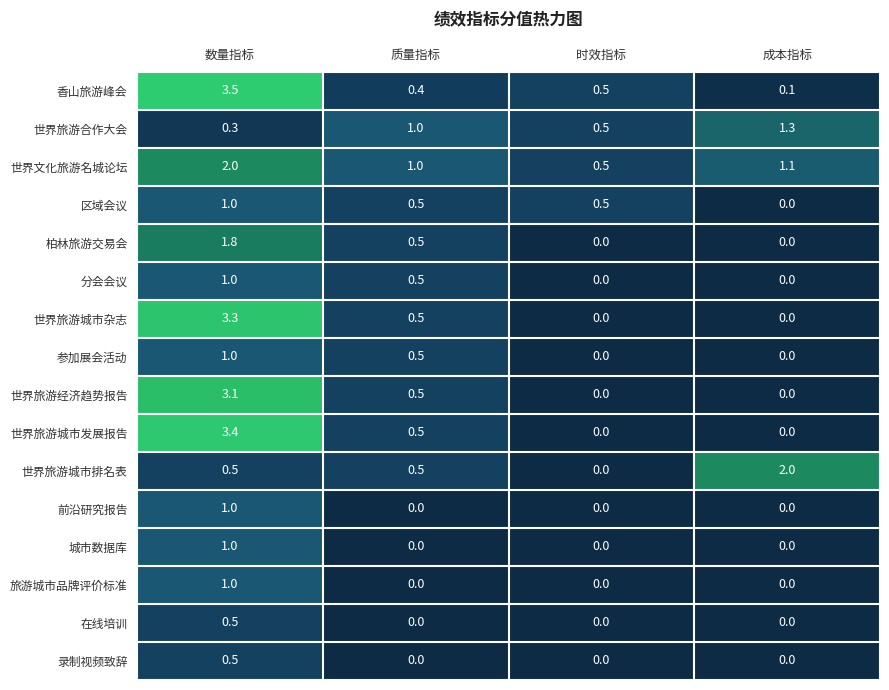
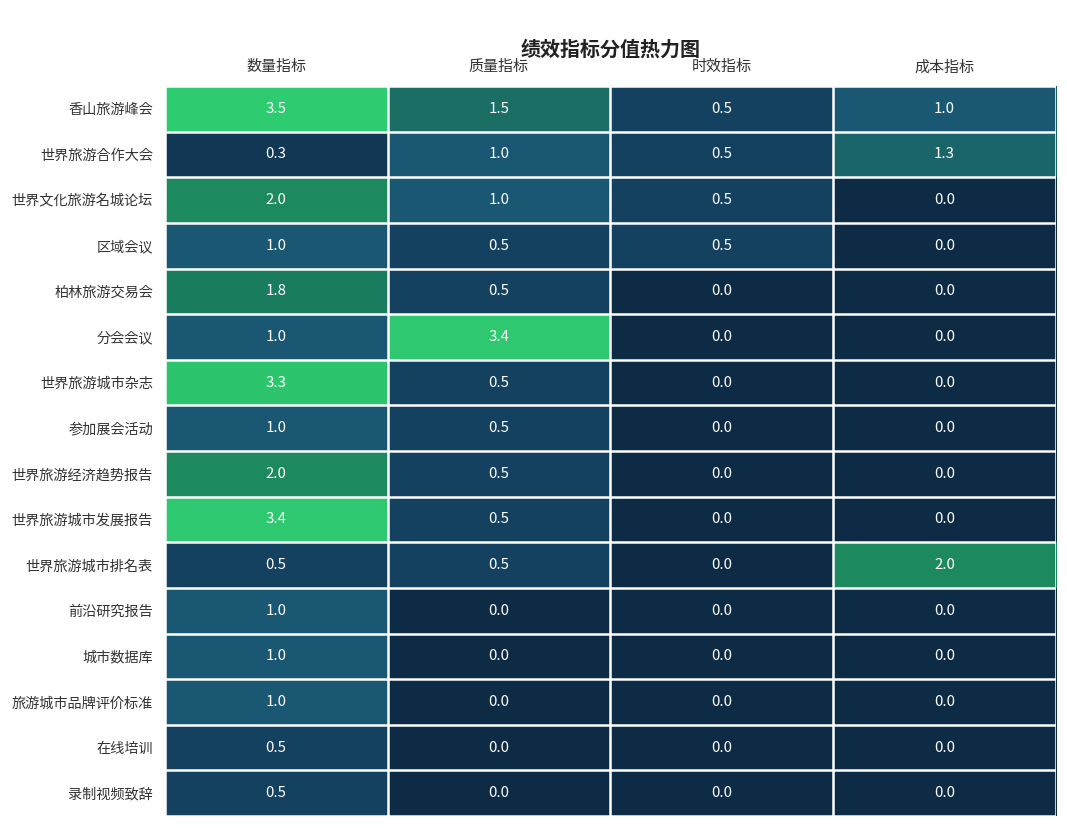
  {
    "香山旅游峰会": {
      "数量指标": 3.5,
-     "质量指标": 0.4,
+     "质量指标": 1.5,
      "时效指标": 0.5,
-     "成本指标": 0.1
+     "成本指标": 1.0
    },
    "世界旅游合作大会": {
      "数量指标": 0.3,
      "质量指标": 1.0,
      "时效指标": 0.5,
      "成本指标": 1.3
    },
    "世界文化旅游名城论坛": {
      "数量指标": 2.0,
      "质量指标": 1.0,
      "时效指标": 0.5,
-     "成本指标": 1.1
+     "成本指标": 0.0
    },
    "区域会议": {
      "数量指标": 1.0,
      "质量指标": 0.5,
      "时效指标": 0.5,
      "成本指标": 0.0
    },
    "柏林旅游交易会": {
      "数量指标": 1.8,
      "质量指标": 0.5,
      "时效指标": 0.0,
      "成本指标": 0.0
    },
    "分会会议": {
      "数量指标": 1.0,
-     "质量指标": 0.5,
+     "质量指标": 3.4,
      "时效指标": 0.0,
      "成本指标": 0.0
    },
    "世界旅游城市杂志": {
      "数量指标": 3.3,
      "质量指标": 0.5,
      "时效指标": 0.0,
      "成本指标": 0.0
    },
    "参加展会活动": {
      "数量指标": 1.0,
      "质量指标": 0.5,
      "时效指标": 0.0,
      "成本指标": 0.0
    },
    "世界旅游经济趋势报告": {
-     "数量指标": 3.1,
+     "数量指标": 2.0,
      "质量指标": 0.5,
      "时效指标": 0.0,
      "成本指标": 0.0
    },
    "世界旅游城市发展报告": {
      "数量指标": 3.4,
      "质量指标": 0.5,
      "时效指标": 0.0,
      "成本指标": 0.0
    },
    "世界旅游城市排名表": {
      "数量指标": 0.5,
      "质量指标": 0.5,
      "时效指标": 0.0,
      "成本指标": 2.0
    },
    "前沿研究报告": {
      "数量指标": 1.0,
      "质量指标": 0.0,
      "时效指标": 0.0,
      "成本指标": 0.0
    },
    "城市数据库": {
      "数量指标": 1.0,
      "质量指标": 0.0,
      "时效指标": 0.0,
      "成本指标": 0.0
    },
    "旅游城市品牌评价标准": {
      "数量指标": 1.0,
      "质量指标": 0.0,
      "时效指标": 0.0,
      "成本指标": 0.0
    },
    "在线培训": {
      "数量指标": 0.5,
      "质量指标": 0.0,
      "时效指标": 0.0,
      "成本指标": 0.0
    },
    "录制视频致辞": {
      "数量指标": 0.5,
      "质量指标": 0.0,
      "时效指标": 0.0,
      "成本指标": 0.0
    }
  }
